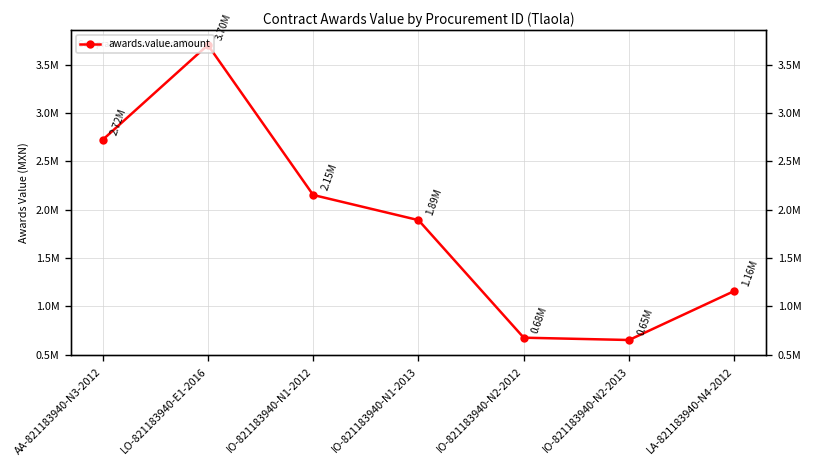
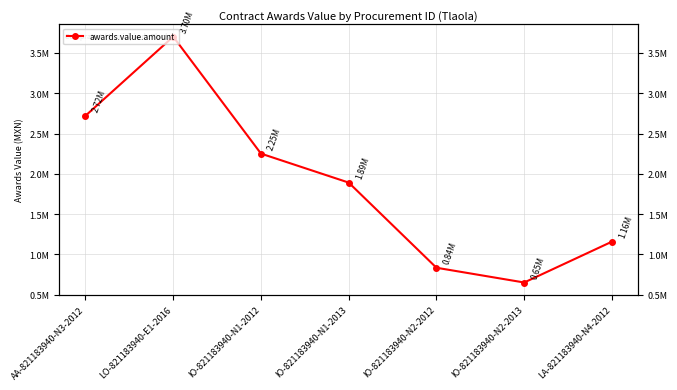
  {
    "AA-821183940-N3-2012": "2.72M",
-   "IO-821183940-N1-2012": "2.15M",
+   "IO-821183940-N1-2012": "2.25M",
    "IO-821183940-N1-2013": "1.89M",
-   "IO-821183940-N2-2012": "0.68M",
+   "IO-821183940-N2-2012": "0.84M",
    "IO-821183940-N2-2013": "0.65M",
    "LA-821183940-N4-2012": "1.16M"
  }
